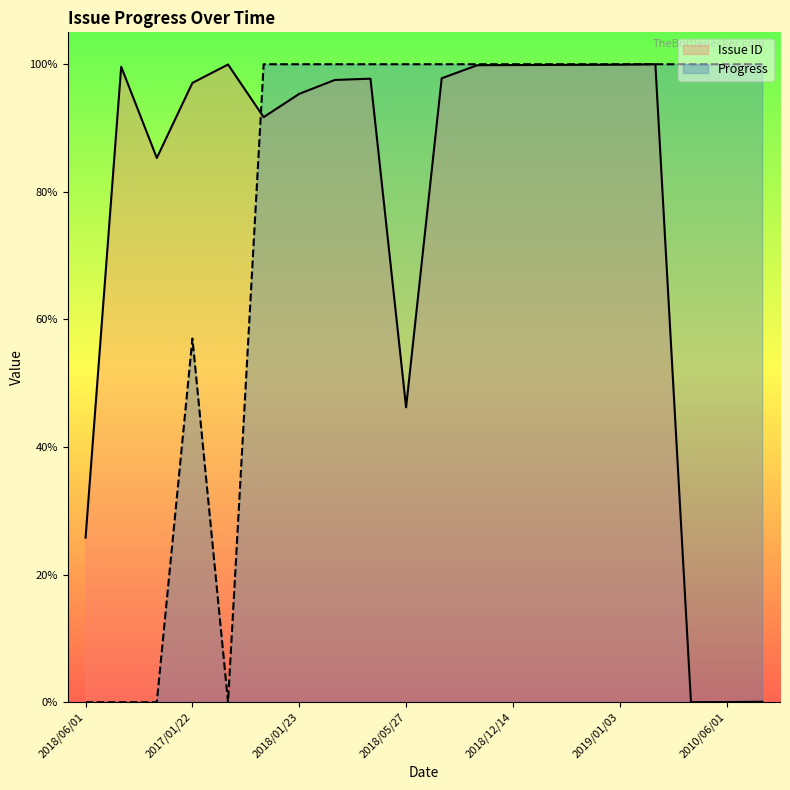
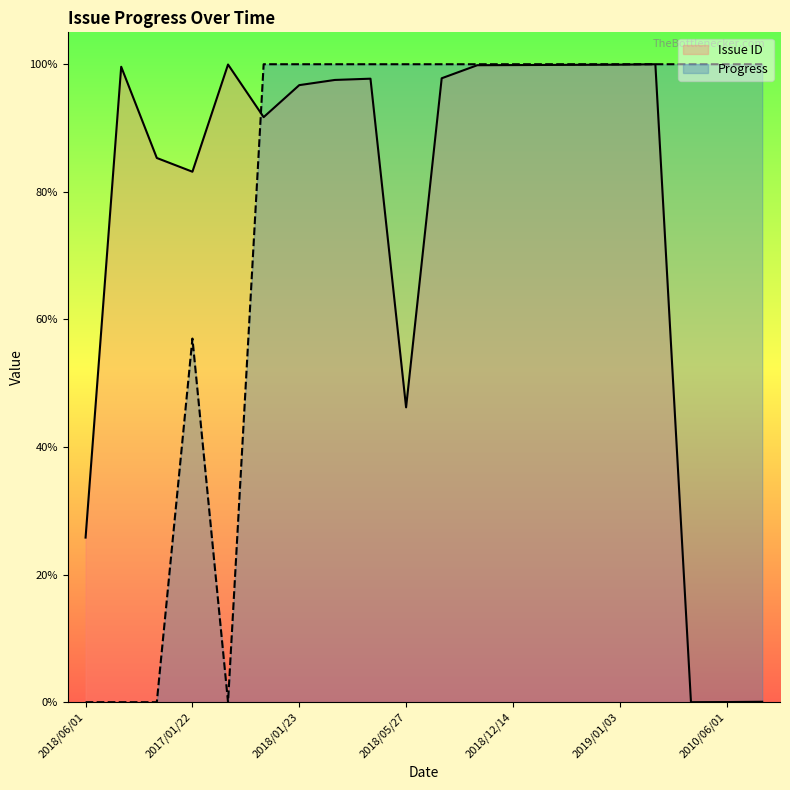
  {
    "Issue ID": {
      "2018/06/01": "26%",
-     "2017/01/22": "97%",
-     "2018/01/23": "95%",
+     "2017/01/22": "83%",
+     "2018/01/23": "97%",
      "2018/05/27": "46%"
    },
    "Progress": {
      "2018/06/01": "0%",
      "2017/01/22": "57%",
      "2018/01/23": "100%",
      "2018/05/27": "100%"
    }
  }
